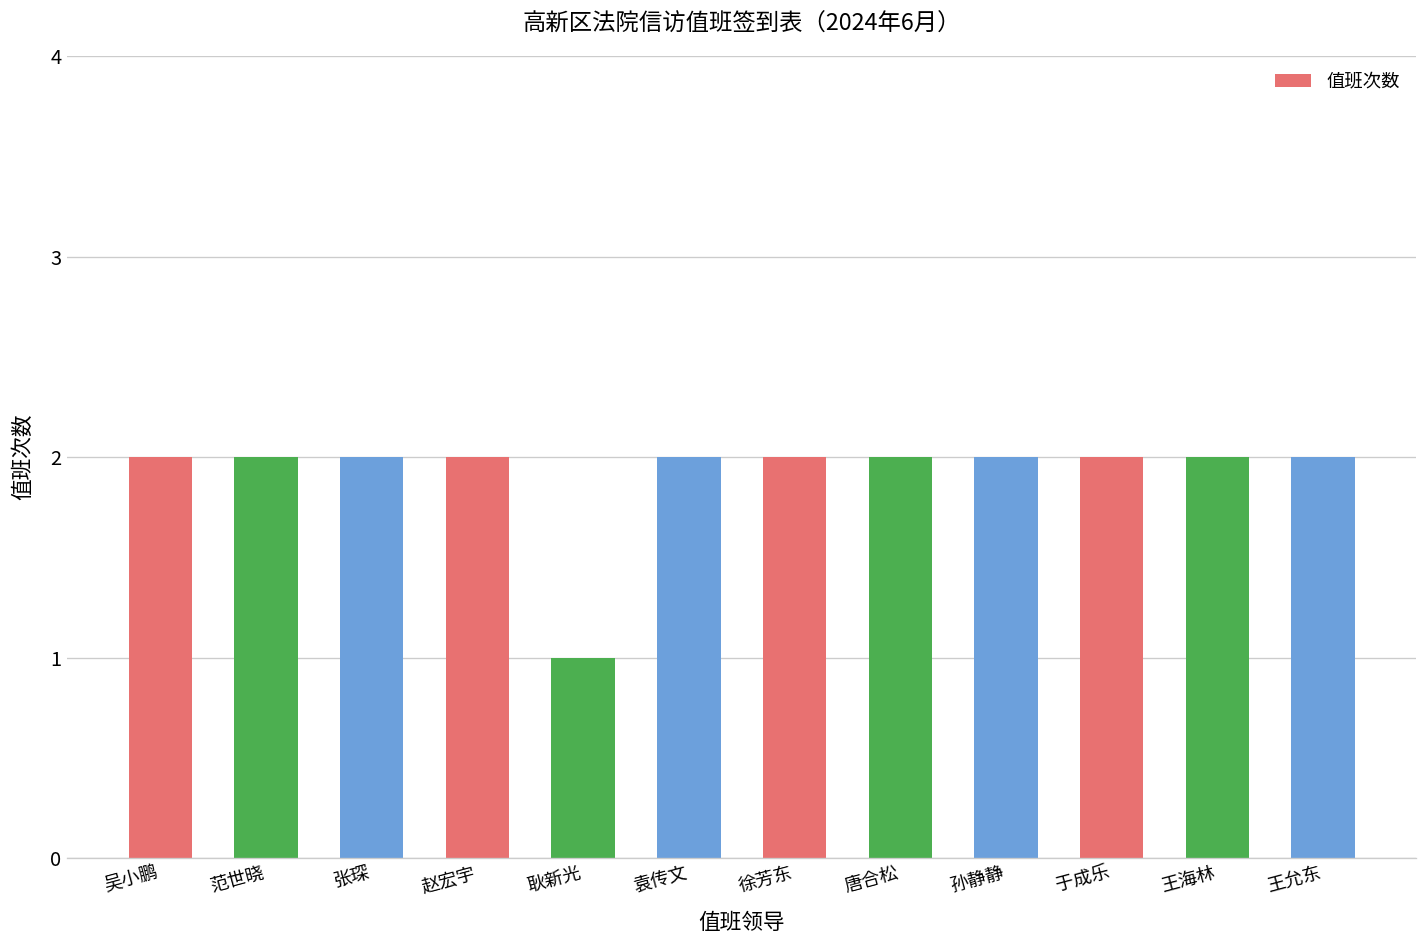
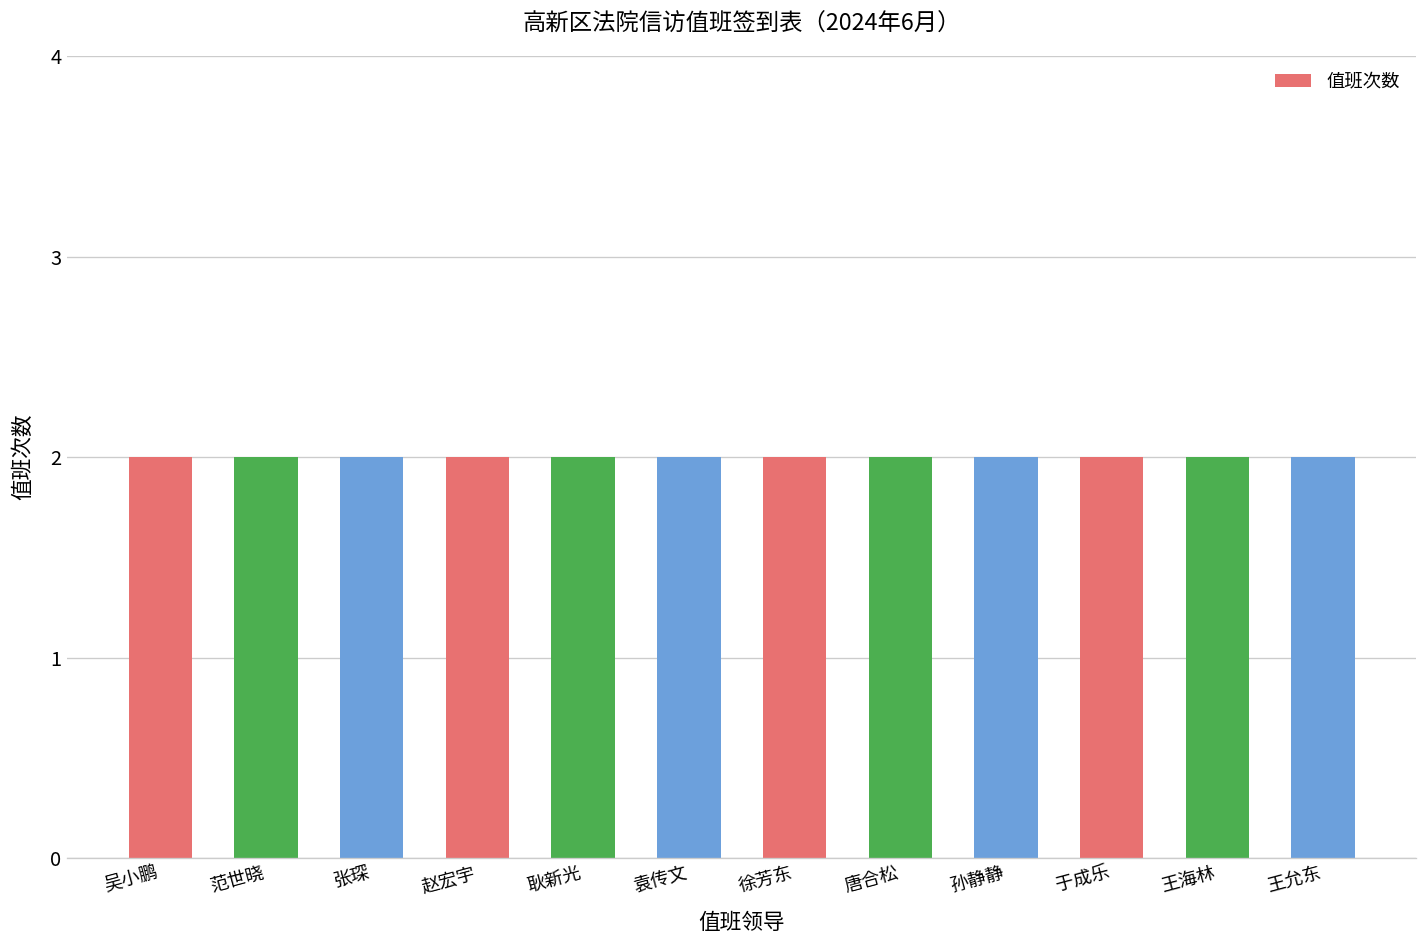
  {
    "吴小鹏": 2,
    "范世晓": 2,
    "张琛": 2,
    "赵宏宇": 2,
-   "耿新光": 1,
+   "耿新光": 2,
    "袁传文": 2,
    "徐芳东": 2,
    "唐合松": 2,
    "孙静静": 2,
    "于成乐": 2,
    "王海林": 2,
    "王允东": 2
  }
